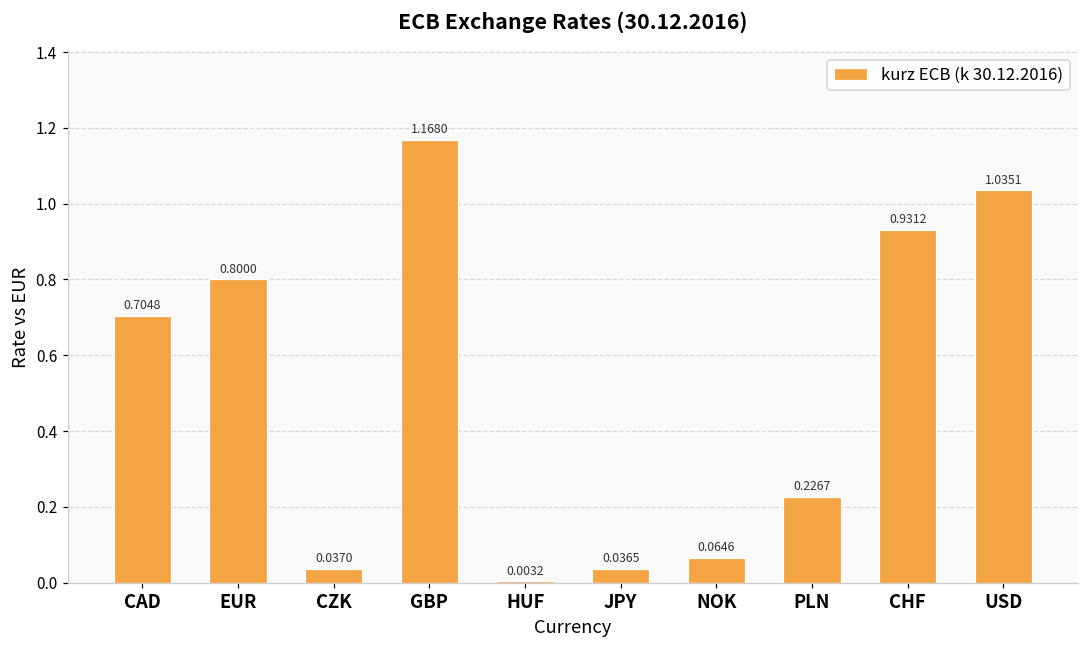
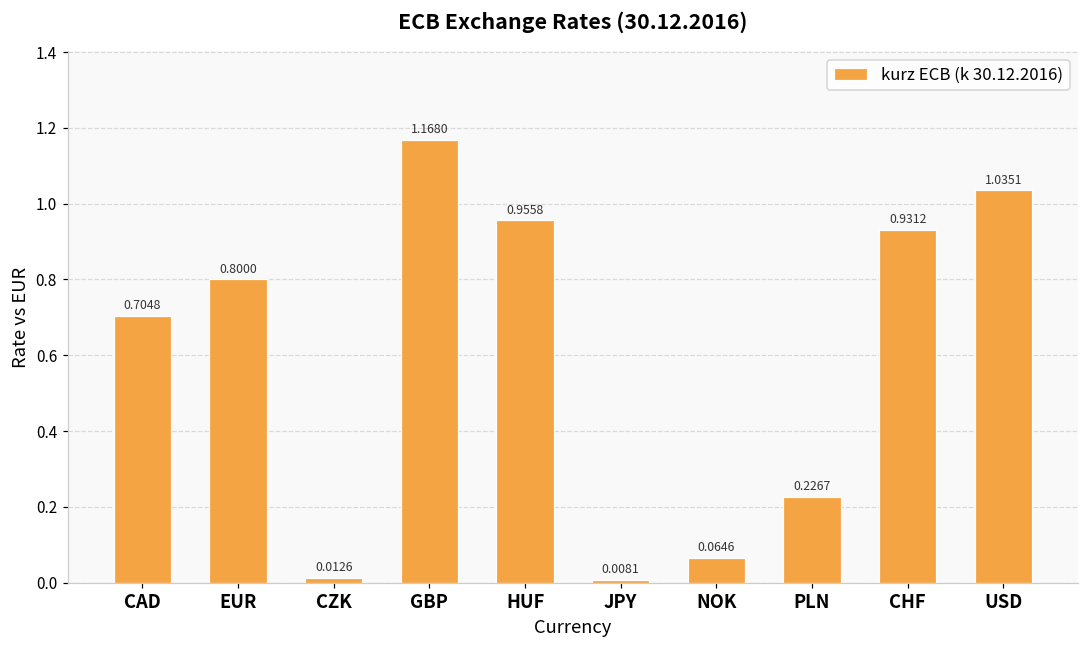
  {
    "CAD": 0.7048,
    "EUR": 0.8000,
-   "CZK": 0.0370,
+   "CZK": 0.0126,
    "GBP": 1.1680,
-   "HUF": 0.0032,
-   "JPY": 0.0365,
+   "HUF": 0.9558,
+   "JPY": 0.0081,
    "NOK": 0.0646,
    "PLN": 0.2267,
    "CHF": 0.9312,
    "USD": 1.0351
  }
